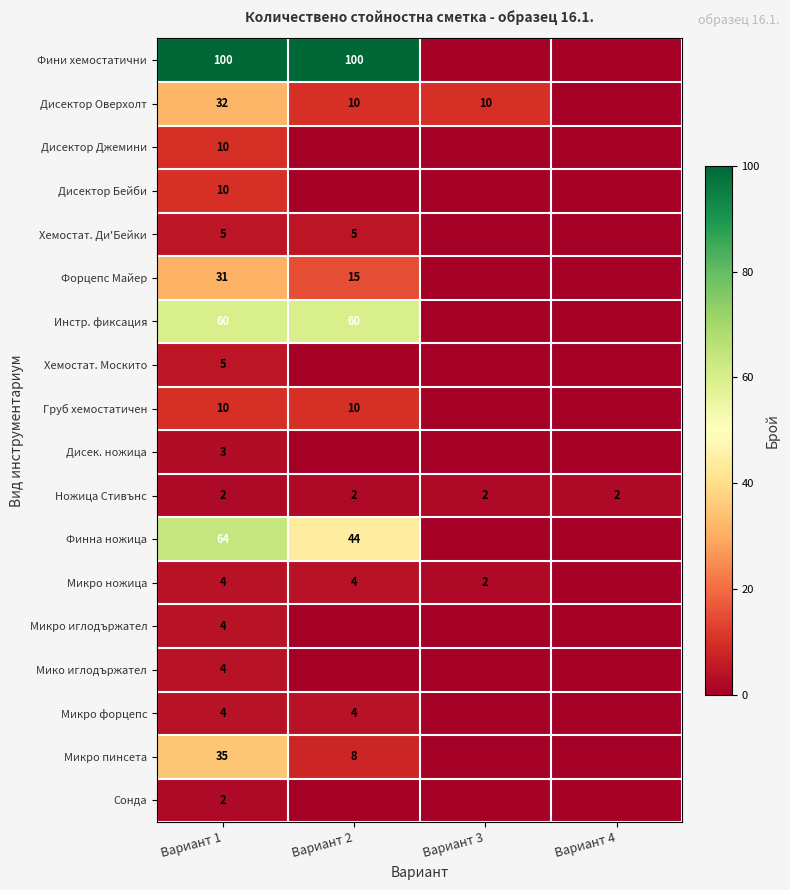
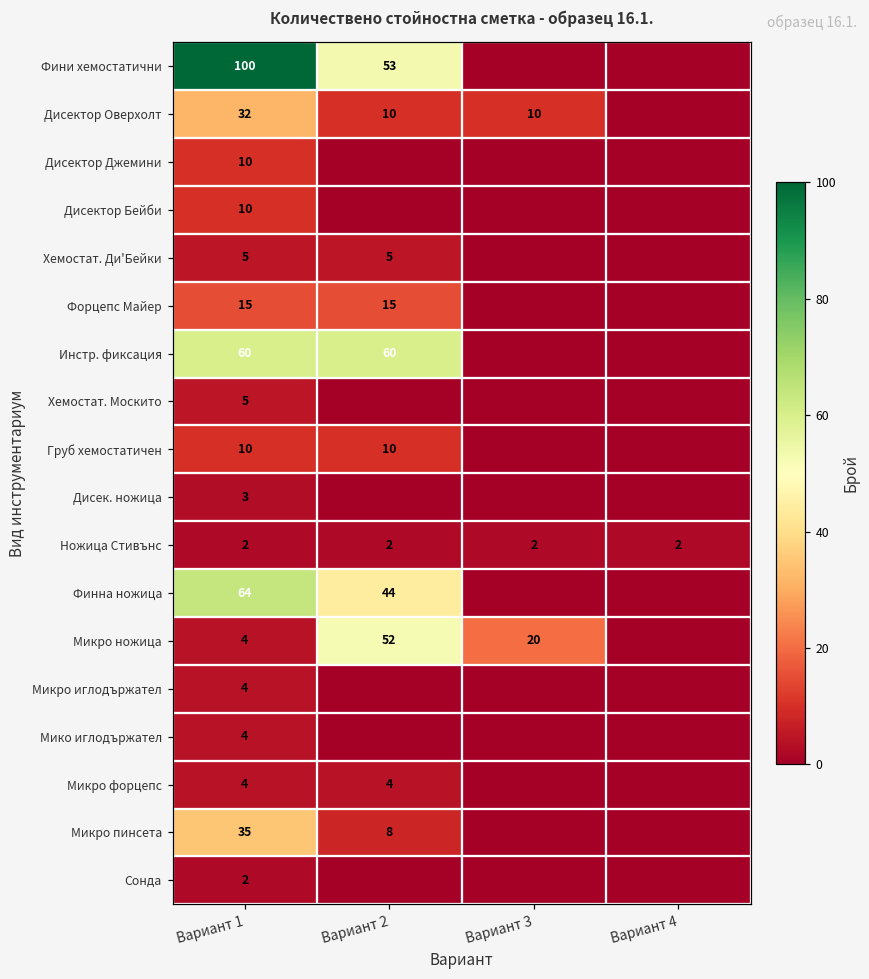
  {
    "Фини хемостатични": {
      "Вариант 1": 100,
-     "Вариант 2": 100
+     "Вариант 2": 53
    },
    "Дисектор Оверхолт": {
      "Вариант 1": 32,
      "Вариант 2": 10,
      "Вариант 3": 10
    },
    "Дисектор Джемини": {
      "Вариант 1": 10
    },
    "Дисектор Бейби": {
      "Вариант 1": 10
    },
    "Хемостат. Ди'Бейки": {
      "Вариант 1": 5,
      "Вариант 2": 5
    },
    "Форцепс Майер": {
-     "Вариант 1": 31,
+     "Вариант 1": 15,
      "Вариант 2": 15
    },
    "Инстр. фиксация": {
      "Вариант 1": 60,
      "Вариант 2": 60
    },
    "Хемостат. Москито": {
      "Вариант 1": 5
    },
    "Груб хемостатичен": {
      "Вариант 1": 10,
      "Вариант 2": 10
    },
    "Дисек. ножица": {
      "Вариант 1": 3
    },
    "Ножица Стивънс": {
      "Вариант 1": 2,
      "Вариант 2": 2,
      "Вариант 3": 2,
      "Вариант 4": 2
    },
    "Финна ножица": {
      "Вариант 1": 64,
      "Вариант 2": 44
    },
    "Микро ножица": {
      "Вариант 1": 4,
-     "Вариант 2": 4,
-     "Вариант 3": 2
+     "Вариант 2": 52,
+     "Вариант 3": 20
    },
    "Микро иглодържател": {
      "Вариант 1": 4
    },
    "Мико иглодържател": {
      "Вариант 1": 4
    },
    "Микро форцепс": {
      "Вариант 1": 4,
      "Вариант 2": 4
    },
    "Микро пинсета": {
      "Вариант 1": 35,
      "Вариант 2": 8
    },
    "Сонда": {
      "Вариант 1": 2
    }
  }
